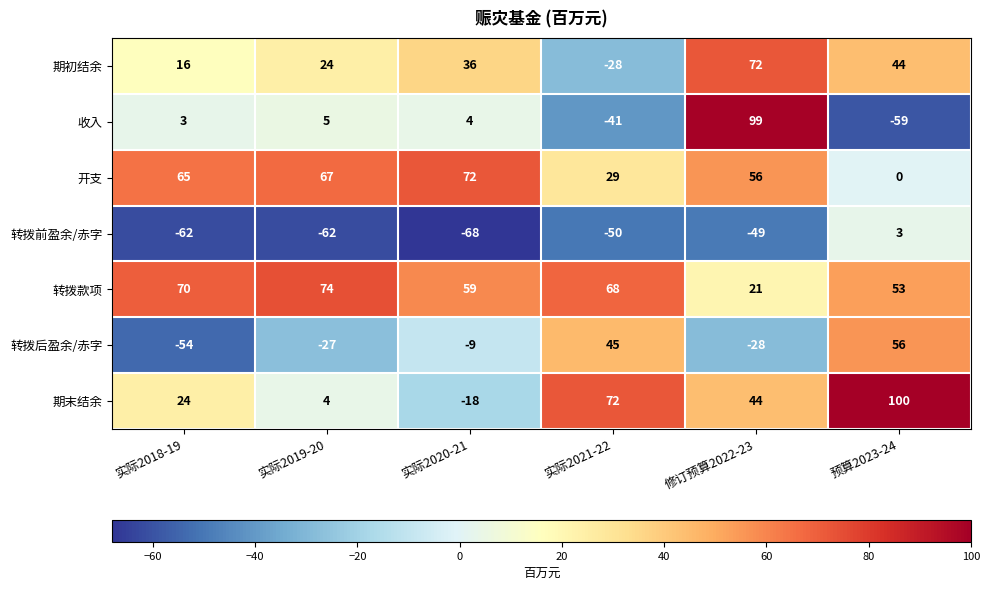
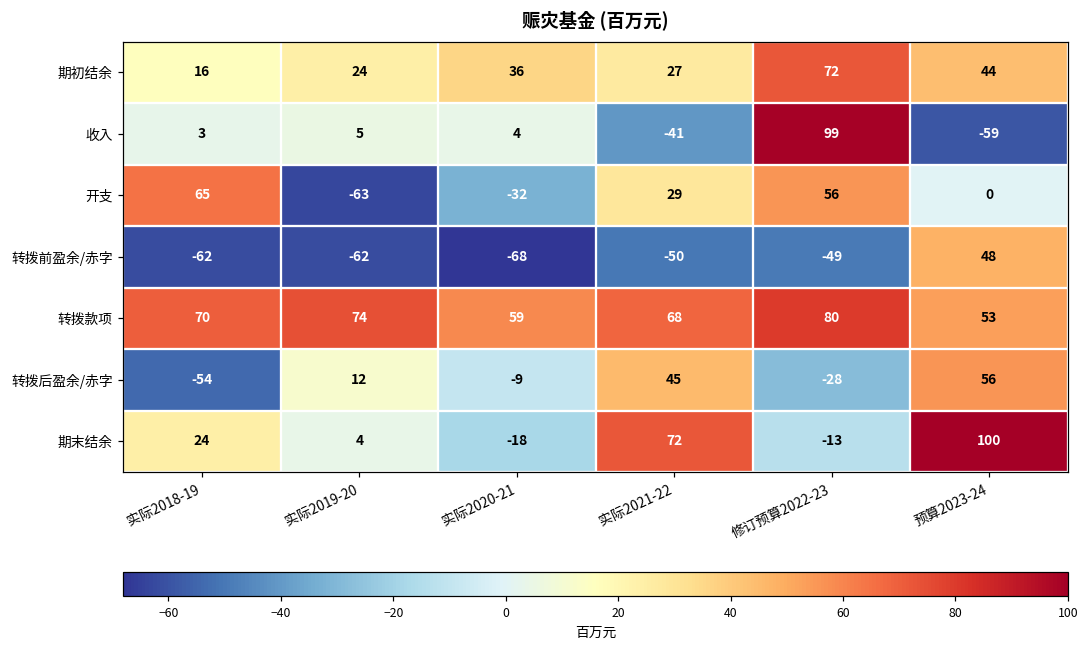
  {
    "期初结余": {
      "实际2018-19": 16,
      "实际2019-20": 24,
      "实际2020-21": 36,
-     "实际2021-22": -28,
+     "实际2021-22": 27,
      "修订预算2022-23": 72,
      "预算2023-24": 44
    },
    "收入": {
      "实际2018-19": 3,
      "实际2019-20": 5,
      "实际2020-21": 4,
      "实际2021-22": -41,
      "修订预算2022-23": 99,
      "预算2023-24": -59
    },
    "开支": {
      "实际2018-19": 65,
-     "实际2019-20": 67,
-     "实际2020-21": 72,
+     "实际2019-20": -63,
+     "实际2020-21": -32,
      "实际2021-22": 29,
      "修订预算2022-23": 56,
      "预算2023-24": 0
    },
    "转拨前盈余/赤字": {
      "实际2018-19": -62,
      "实际2019-20": -62,
      "实际2020-21": -68,
      "实际2021-22": -50,
      "修订预算2022-23": -49,
-     "预算2023-24": 3
+     "预算2023-24": 48
    },
    "转拨款项": {
      "实际2018-19": 70,
      "实际2019-20": 74,
      "实际2020-21": 59,
      "实际2021-22": 68,
-     "修订预算2022-23": 21,
+     "修订预算2022-23": 80,
      "预算2023-24": 53
    },
    "转拨后盈余/赤字": {
      "实际2018-19": -54,
-     "实际2019-20": -27,
+     "实际2019-20": 12,
      "实际2020-21": -9,
      "实际2021-22": 45,
      "修订预算2022-23": -28,
      "预算2023-24": 56
    },
    "期末结余": {
      "实际2018-19": 24,
      "实际2019-20": 4,
      "实际2020-21": -18,
      "实际2021-22": 72,
-     "修订预算2022-23": 44,
+     "修订预算2022-23": -13,
      "预算2023-24": 100
    }
  }
